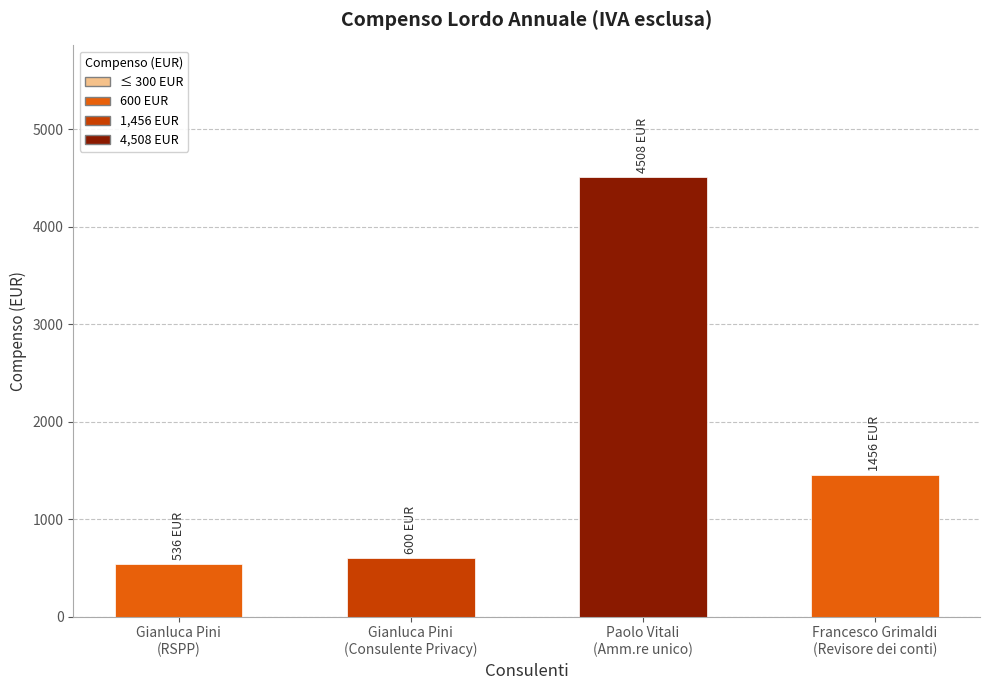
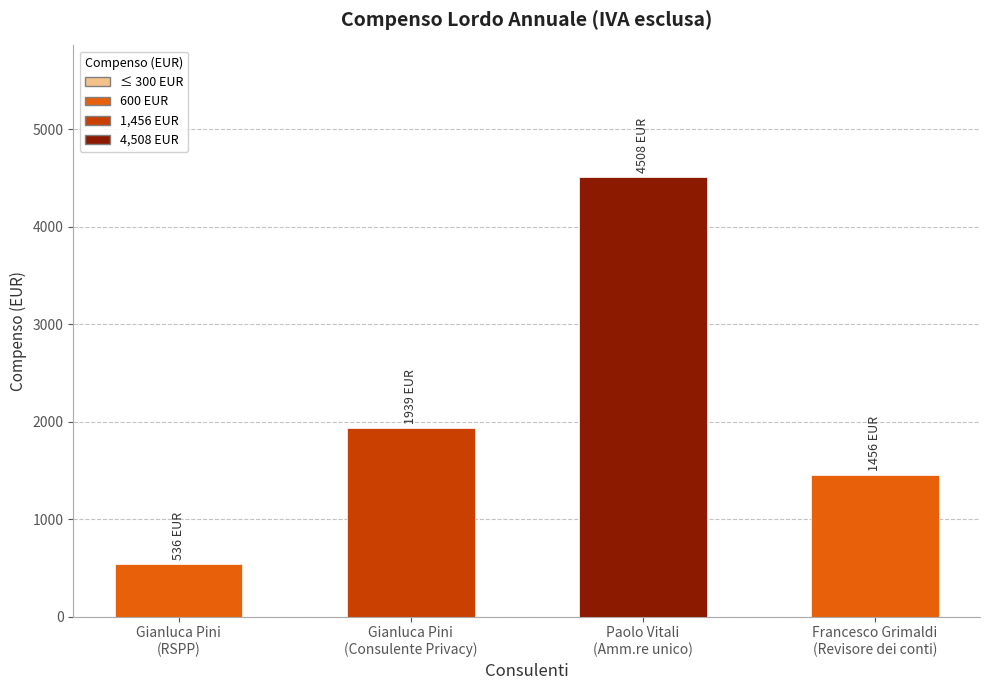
  {
    "Gianluca Pini (RSPP)": 536,
-   "Gianluca Pini (Consulente Privacy)": 600,
+   "Gianluca Pini (Consulente Privacy)": 1939,
    "Paolo Vitali (Amm.re unico)": 4508,
    "Francesco Grimaldi (Revisore dei conti)": 1456
  }
